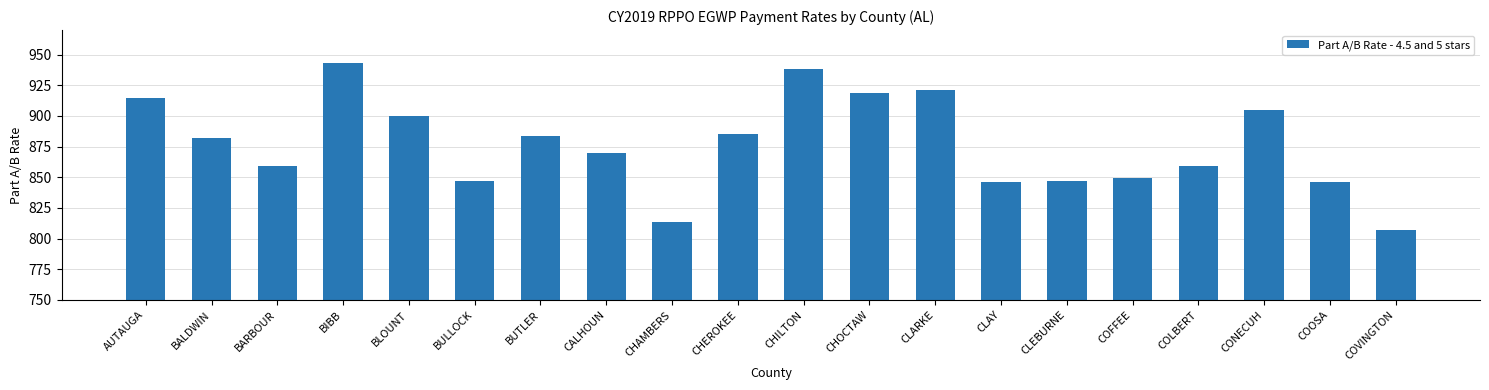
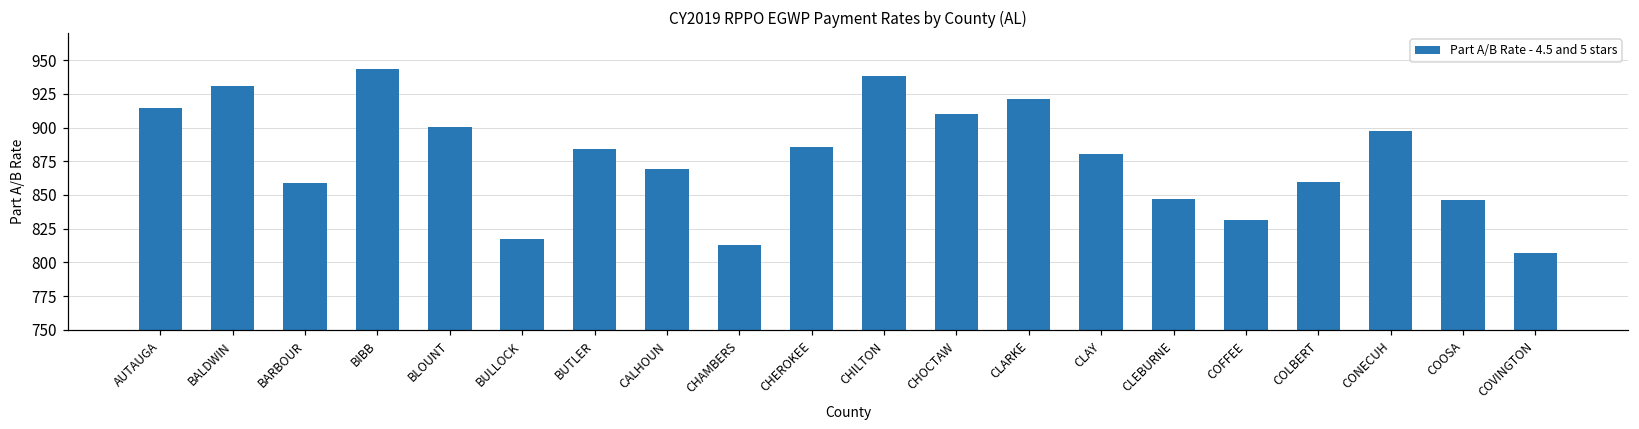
  {
    "AUTAUGA": 915,
-   "BALDWIN": 882,
+   "BALDWIN": 931,
    "BARBOUR": 859,
    "BIBB": 943,
    "BLOUNT": 900,
-   "BULLOCK": 847,
+   "BULLOCK": 817,
    "BUTLER": 884,
    "CALHOUN": 870,
    "CHAMBERS": 813,
    "CHEROKEE": 886,
    "CHILTON": 938,
-   "CHOCTAW": 918,
+   "CHOCTAW": 910,
    "CLARKE": 921,
-   "CLAY": 846,
+   "CLAY": 880,
    "CLEBURNE": 847,
-   "COFFEE": 849,
+   "COFFEE": 832,
    "COLBERT": 860,
-   "CONECUH": 905,
+   "CONECUH": 897,
    "COOSA": 846,
    "COVINGTON": 807
  }
